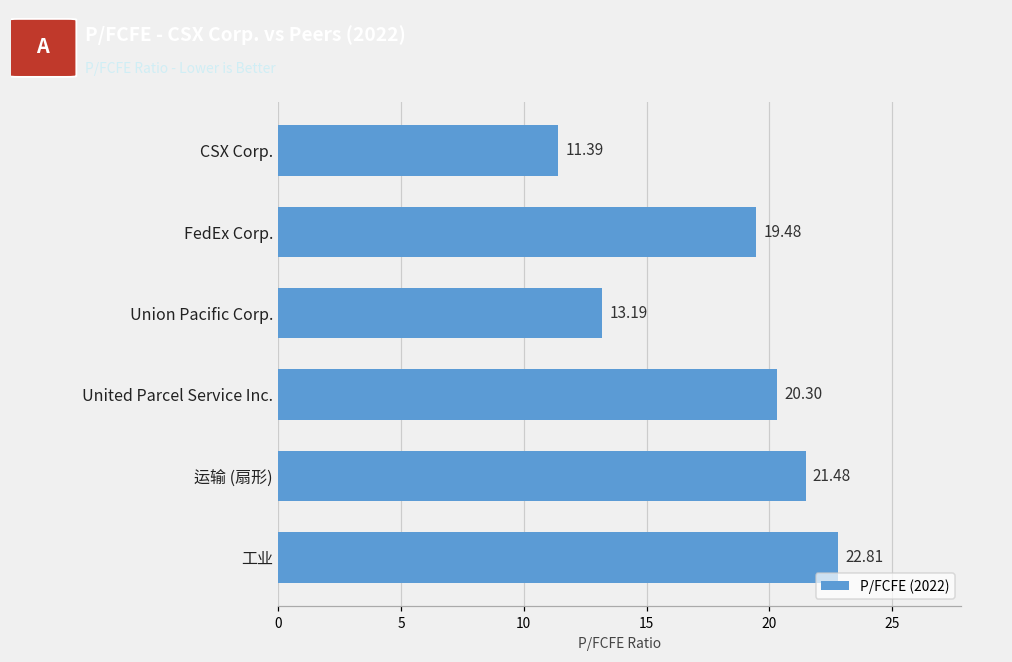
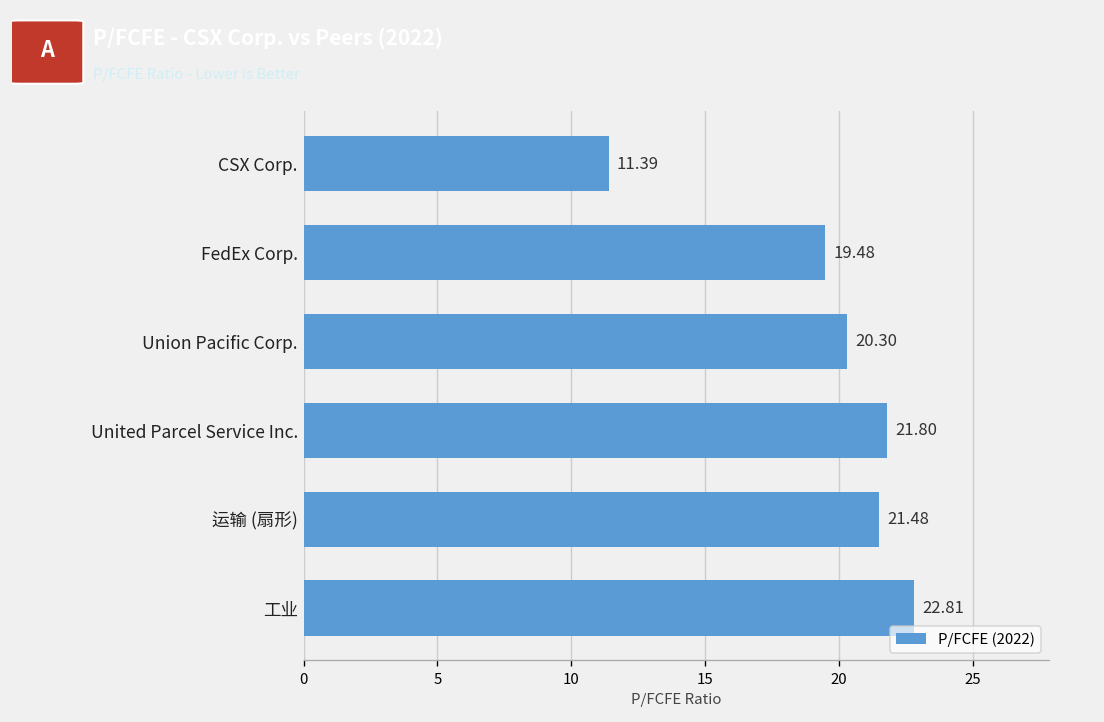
  {
    "CSX Corp.": 11.39,
    "FedEx Corp.": 19.48,
-   "Union Pacific Corp.": 13.19,
-   "United Parcel Service Inc.": 20.30,
+   "Union Pacific Corp.": 20.30,
+   "United Parcel Service Inc.": 21.80,
    "运输 (扇形)": 21.48,
    "工业": 22.81
  }
